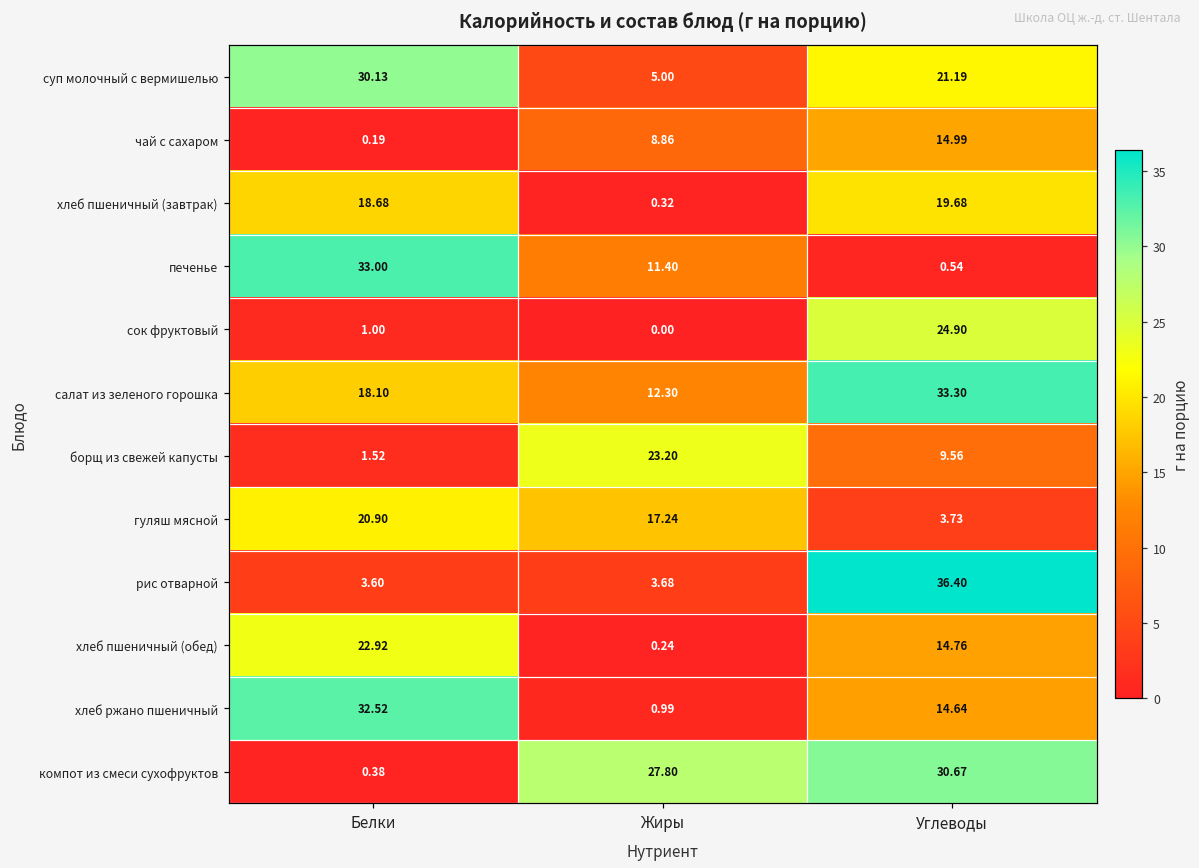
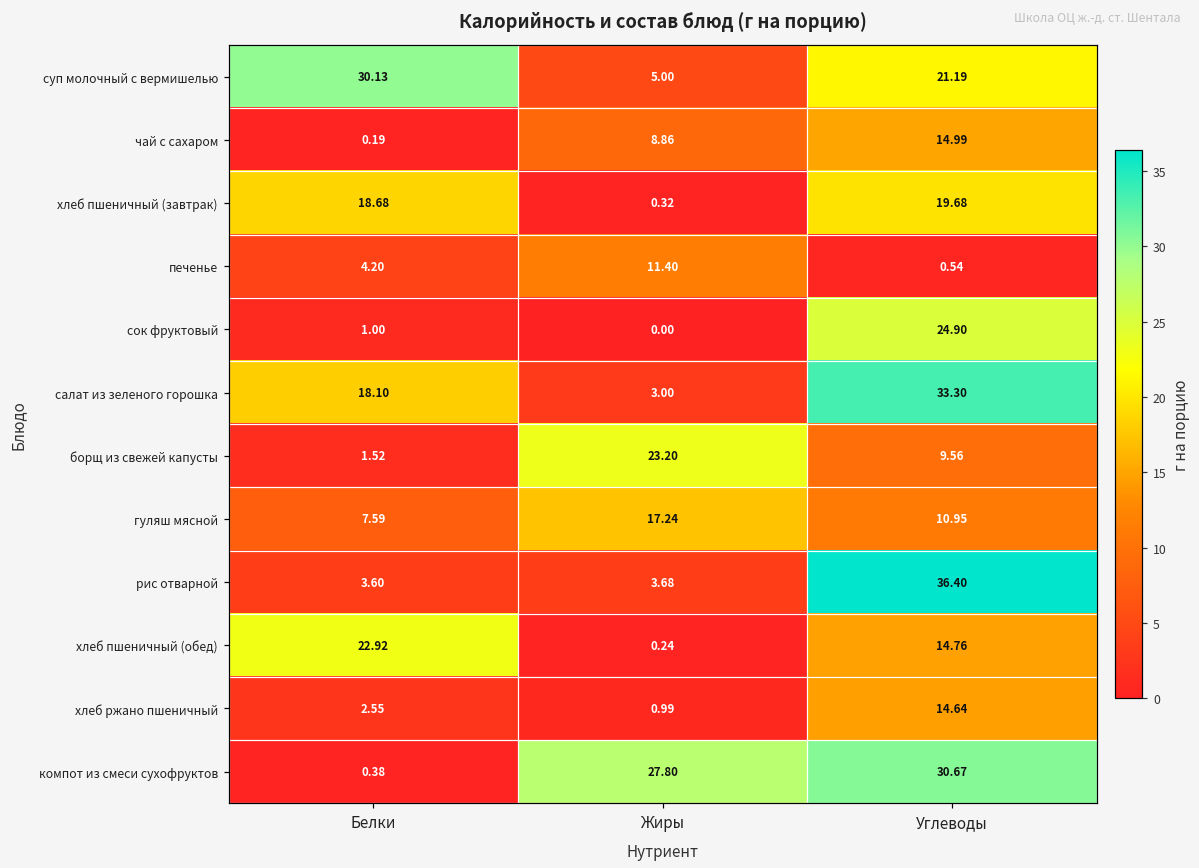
  {
    "суп молочный с вермишелью": {
      "Белки": 30.13,
      "Жиры": 5.00,
      "Углеводы": 21.19
    },
    "чай с сахаром": {
      "Белки": 0.19,
      "Жиры": 8.86,
      "Углеводы": 14.99
    },
    "хлеб пшеничный (завтрак)": {
      "Белки": 18.68,
      "Жиры": 0.32,
      "Углеводы": 19.68
    },
    "печенье": {
-     "Белки": 33.00,
+     "Белки": 4.20,
      "Жиры": 11.40,
      "Углеводы": 0.54
    },
    "сок фруктовый": {
      "Белки": 1.00,
      "Жиры": 0.00,
      "Углеводы": 24.90
    },
    "салат из зеленого горошка": {
      "Белки": 18.10,
-     "Жиры": 12.30,
+     "Жиры": 3.00,
      "Углеводы": 33.30
    },
    "борщ из свежей капусты": {
      "Белки": 1.52,
      "Жиры": 23.20,
      "Углеводы": 9.56
    },
    "гуляш мясной": {
-     "Белки": 20.90,
+     "Белки": 7.59,
      "Жиры": 17.24,
-     "Углеводы": 3.73
+     "Углеводы": 10.95
    },
    "рис отварной": {
      "Белки": 3.60,
      "Жиры": 3.68,
      "Углеводы": 36.40
    },
    "хлеб пшеничный (обед)": {
      "Белки": 22.92,
      "Жиры": 0.24,
      "Углеводы": 14.76
    },
    "хлеб ржано пшеничный": {
-     "Белки": 32.52,
+     "Белки": 2.55,
      "Жиры": 0.99,
      "Углеводы": 14.64
    },
    "компот из смеси сухофруктов": {
      "Белки": 0.38,
      "Жиры": 27.80,
      "Углеводы": 30.67
    }
  }
